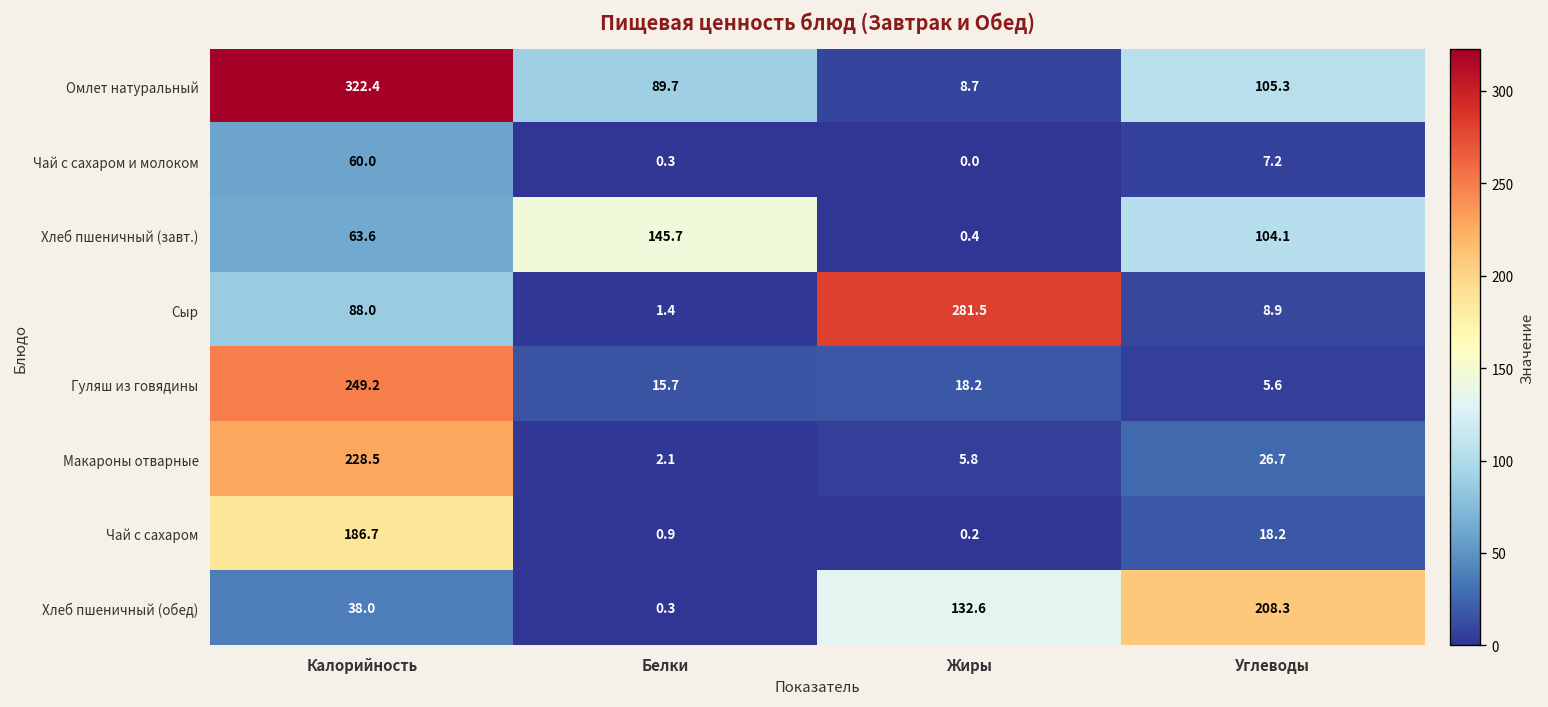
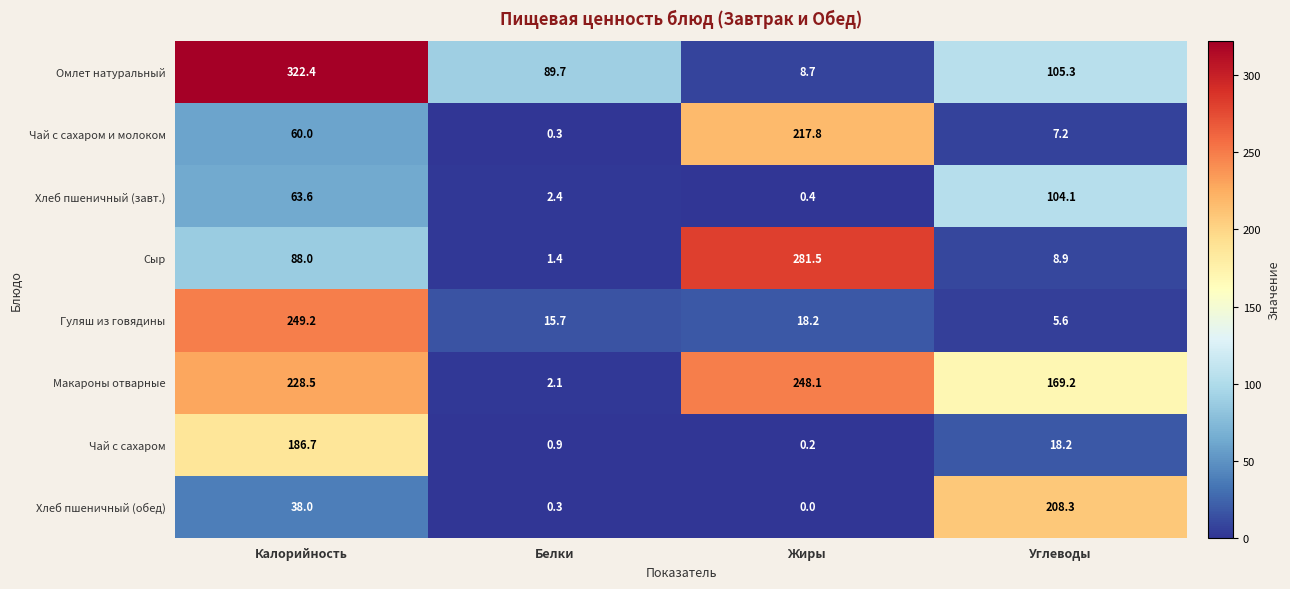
  {
    "Омлет натуральный": {
      "Калорийность": 322.4,
      "Белки": 89.7,
      "Жиры": 8.7,
      "Углеводы": 105.3
    },
    "Чай с сахаром и молоком": {
      "Калорийность": 60.0,
      "Белки": 0.3,
-     "Жиры": 0.0,
+     "Жиры": 217.8,
      "Углеводы": 7.2
    },
    "Хлеб пшеничный (завт.)": {
      "Калорийность": 63.6,
-     "Белки": 145.7,
+     "Белки": 2.4,
      "Жиры": 0.4,
      "Углеводы": 104.1
    },
    "Сыр": {
      "Калорийность": 88.0,
      "Белки": 1.4,
      "Жиры": 281.5,
      "Углеводы": 8.9
    },
    "Гуляш из говядины": {
      "Калорийность": 249.2,
      "Белки": 15.7,
      "Жиры": 18.2,
      "Углеводы": 5.6
    },
    "Макароны отварные": {
      "Калорийность": 228.5,
      "Белки": 2.1,
-     "Жиры": 5.8,
-     "Углеводы": 26.7
+     "Жиры": 248.1,
+     "Углеводы": 169.2
    },
    "Чай с сахаром": {
      "Калорийность": 186.7,
      "Белки": 0.9,
      "Жиры": 0.2,
      "Углеводы": 18.2
    },
    "Хлеб пшеничный (обед)": {
      "Калорийность": 38.0,
      "Белки": 0.3,
-     "Жиры": 132.6,
+     "Жиры": 0.0,
      "Углеводы": 208.3
    }
  }
